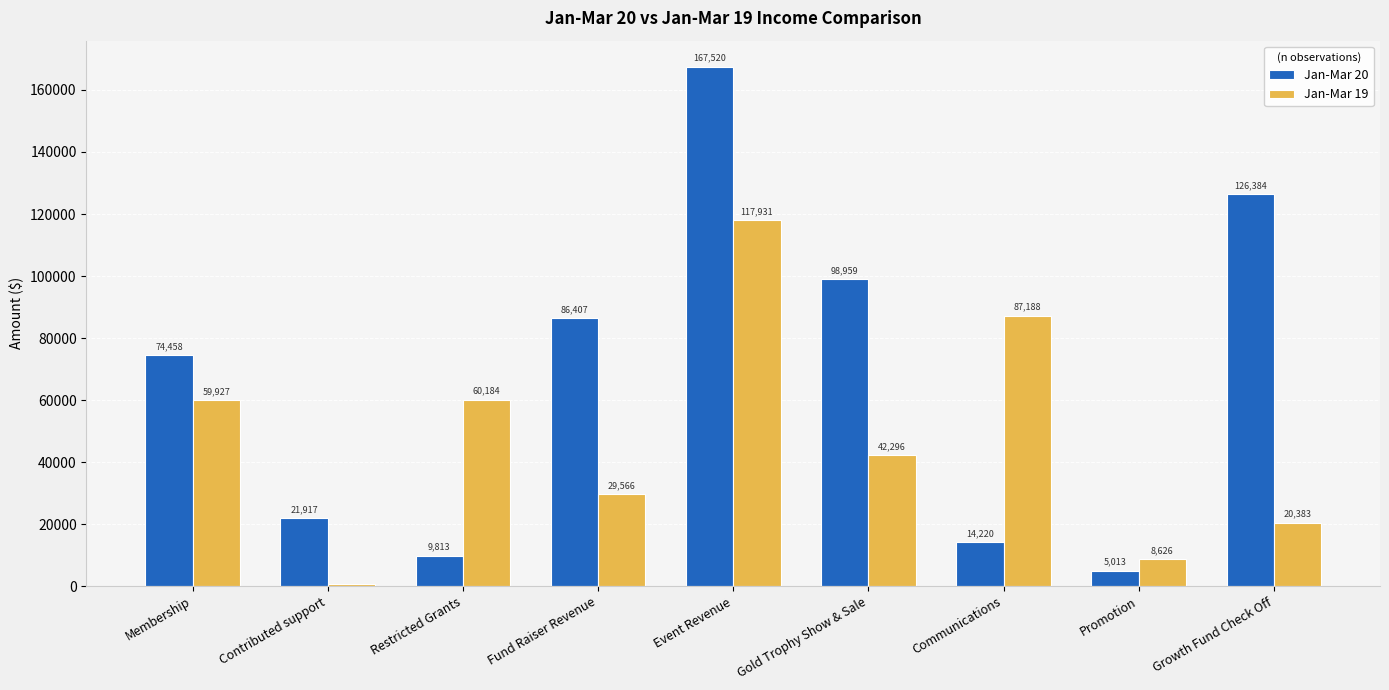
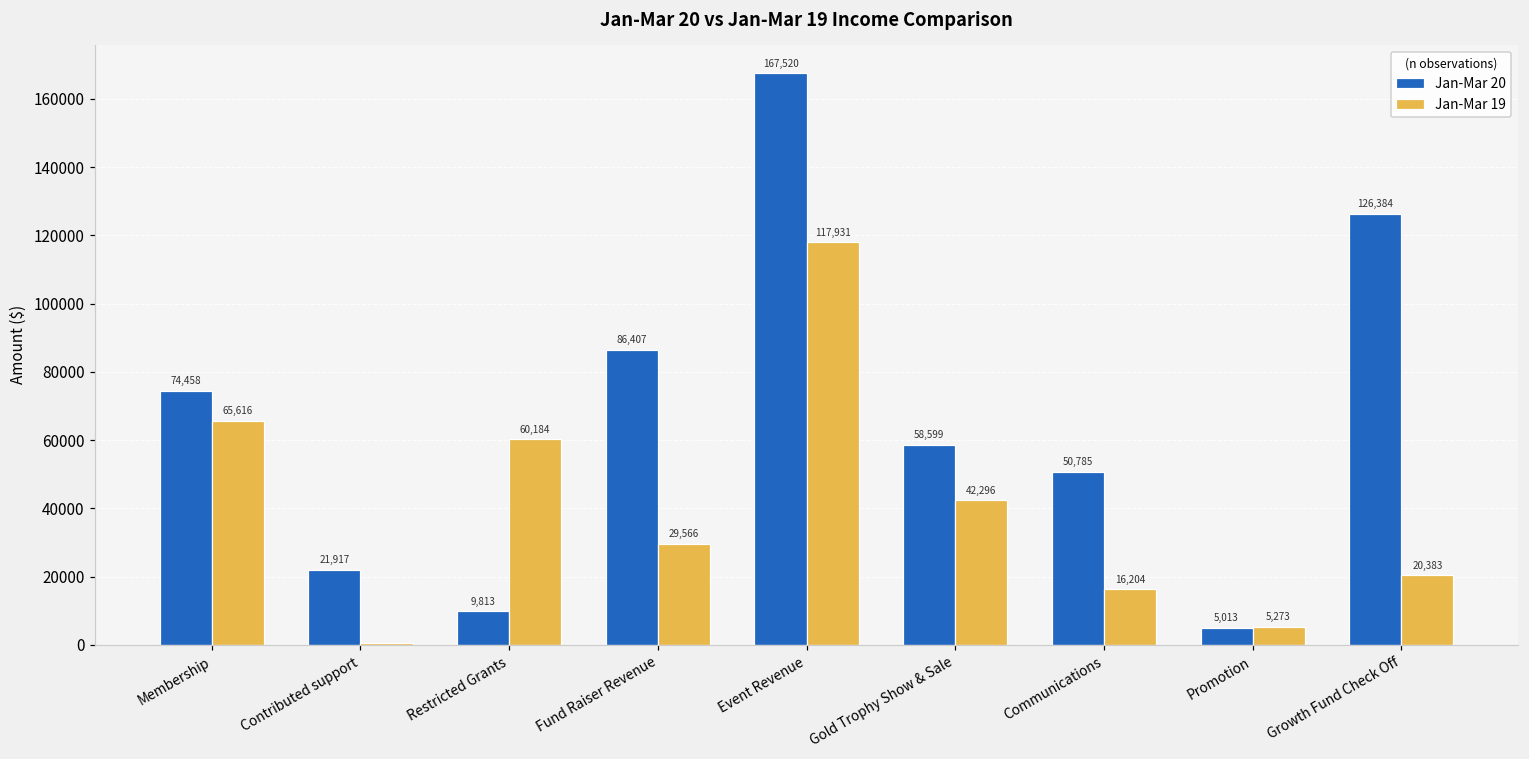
  {
    "Jan-Mar 20": {
      "Membership": "74,458",
      "Contributed support": "21,917",
      "Restricted Grants": "9,813",
      "Fund Raiser Revenue": "86,407",
      "Event Revenue": "167,520",
-     "Gold Trophy Show & Sale": "98,959",
-     "Communications": "14,220",
+     "Gold Trophy Show & Sale": "58,599",
+     "Communications": "50,785",
      "Promotion": "5,013",
      "Growth Fund Check Off": "126,384"
    },
    "Jan-Mar 19": {
-     "Membership": "59,927",
+     "Membership": "65,616",
      "Restricted Grants": "60,184",
      "Fund Raiser Revenue": "29,566",
      "Event Revenue": "117,931",
      "Gold Trophy Show & Sale": "42,296",
-     "Communications": "87,188",
-     "Promotion": "8,626",
+     "Communications": "16,204",
+     "Promotion": "5,273",
      "Growth Fund Check Off": "20,383"
    }
  }
